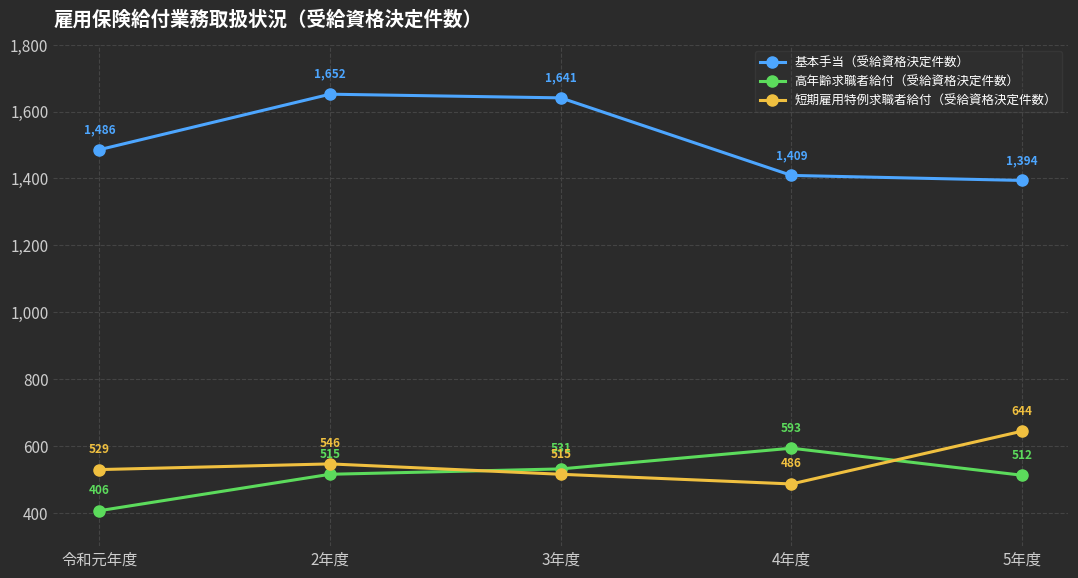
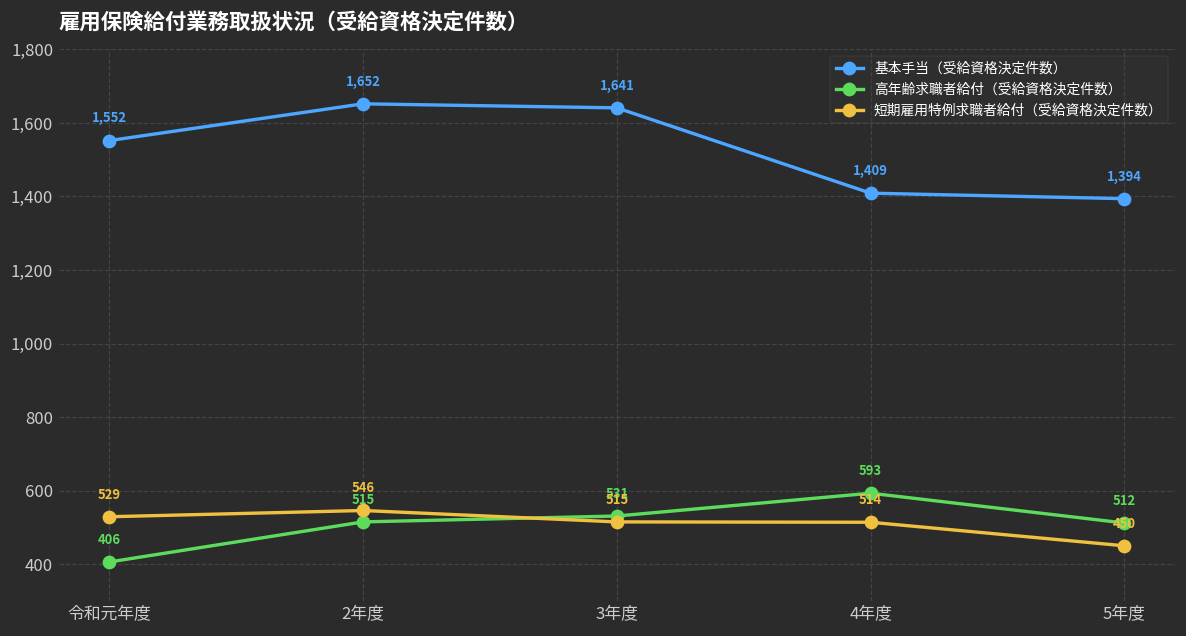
  {
    "基本手当（受給資格決定件数）": {
-     "令和元年度": "1,486",
+     "令和元年度": "1,552",
      "2年度": "1,652",
      "3年度": "1,641",
      "4年度": "1,409",
      "5年度": "1,394"
    },
    "高年齢求職者給付（受給資格決定件数）": {
      "令和元年度": "406",
      "4年度": "593",
      "5年度": "512"
    },
    "短期雇用特例求職者給付（受給資格決定件数）": {
      "令和元年度": "529",
-     "4年度": "486",
-     "5年度": "644"
+     "4年度": "514",
+     "5年度": "450"
    }
  }
